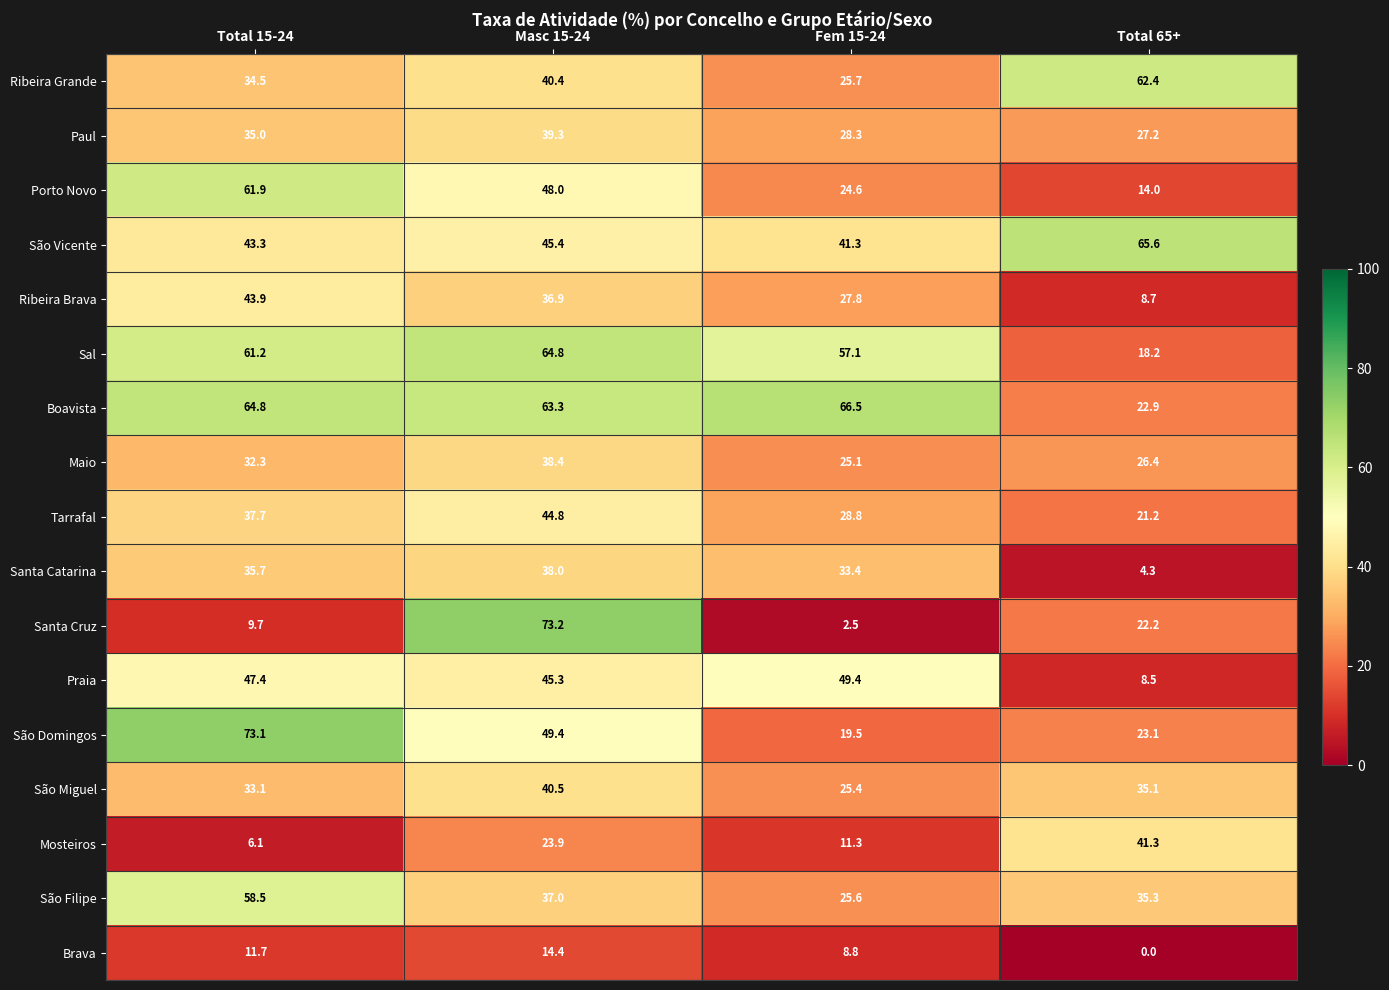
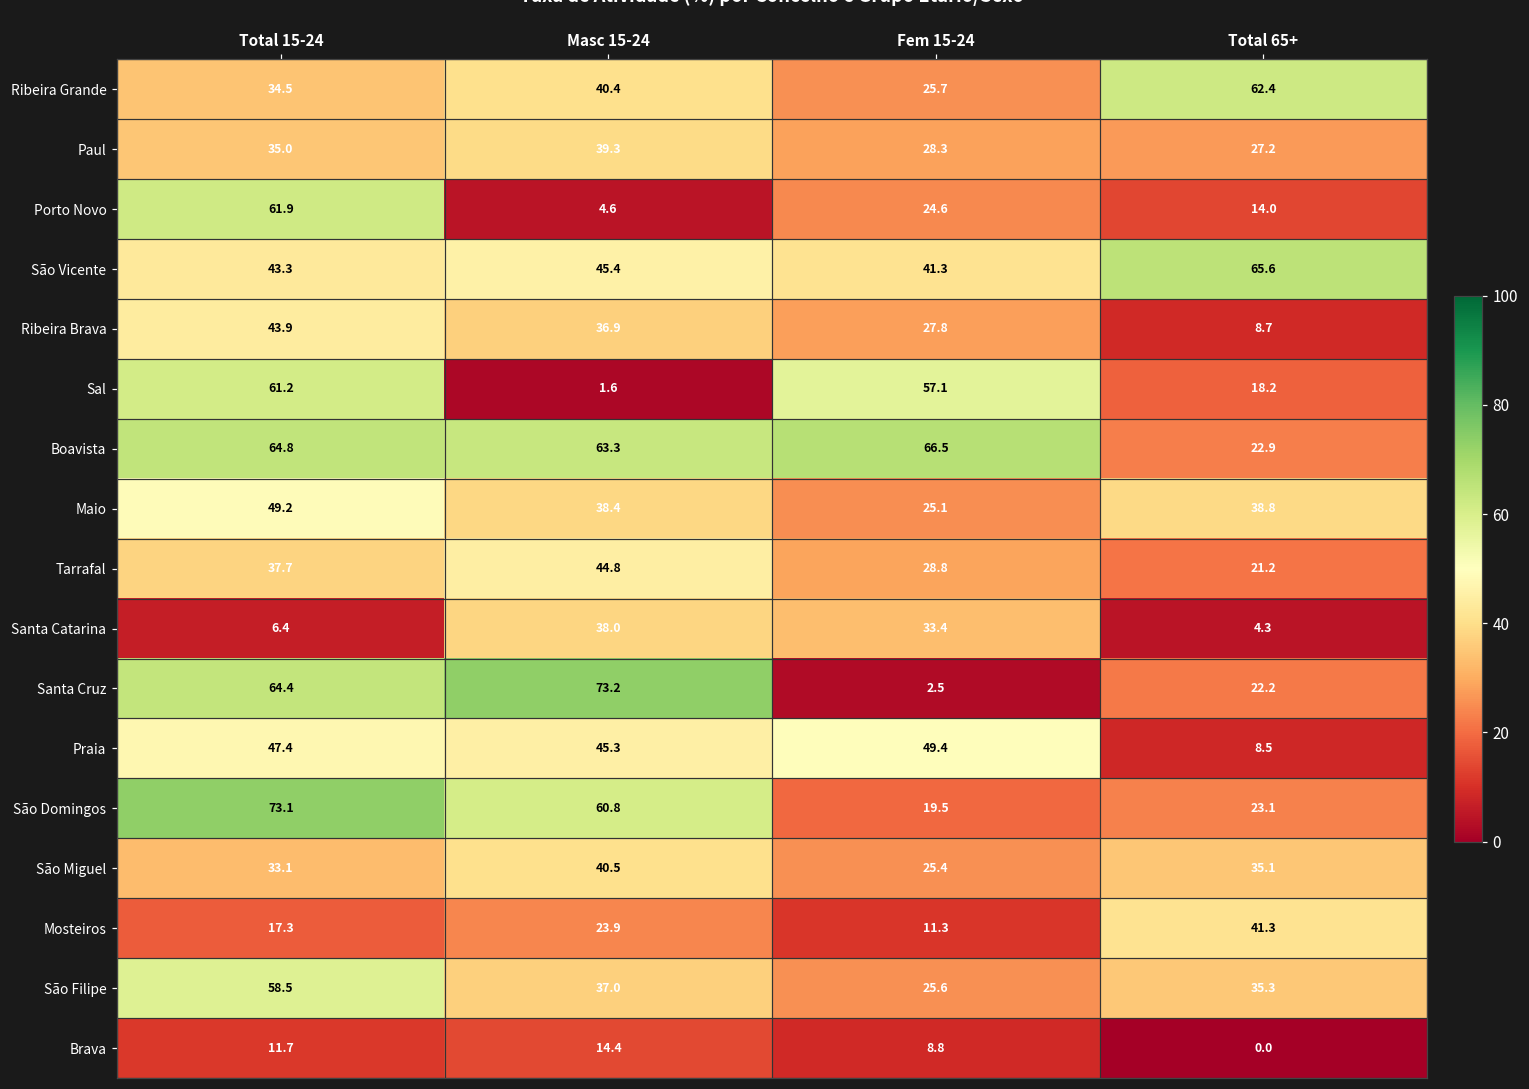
  {
    "Ribeira Grande": {
      "Total 15-24": 34.5,
      "Masc 15-24": 40.4,
      "Fem 15-24": 25.7,
      "Total 65+": 62.4
    },
    "Paul": {
      "Total 15-24": 35.0,
      "Masc 15-24": 39.3,
      "Fem 15-24": 28.3,
      "Total 65+": 27.2
    },
    "Porto Novo": {
      "Total 15-24": 61.9,
-     "Masc 15-24": 48.0,
+     "Masc 15-24": 4.6,
      "Fem 15-24": 24.6,
      "Total 65+": 14.0
    },
    "São Vicente": {
      "Total 15-24": 43.3,
      "Masc 15-24": 45.4,
      "Fem 15-24": 41.3,
      "Total 65+": 65.6
    },
    "Ribeira Brava": {
      "Total 15-24": 43.9,
      "Masc 15-24": 36.9,
      "Fem 15-24": 27.8,
      "Total 65+": 8.7
    },
    "Sal": {
      "Total 15-24": 61.2,
-     "Masc 15-24": 64.8,
+     "Masc 15-24": 1.6,
      "Fem 15-24": 57.1,
      "Total 65+": 18.2
    },
    "Boavista": {
      "Total 15-24": 64.8,
      "Masc 15-24": 63.3,
      "Fem 15-24": 66.5,
      "Total 65+": 22.9
    },
    "Maio": {
-     "Total 15-24": 32.3,
+     "Total 15-24": 49.2,
      "Masc 15-24": 38.4,
      "Fem 15-24": 25.1,
-     "Total 65+": 26.4
+     "Total 65+": 38.8
    },
    "Tarrafal": {
      "Total 15-24": 37.7,
      "Masc 15-24": 44.8,
      "Fem 15-24": 28.8,
      "Total 65+": 21.2
    },
    "Santa Catarina": {
-     "Total 15-24": 35.7,
+     "Total 15-24": 6.4,
      "Masc 15-24": 38.0,
      "Fem 15-24": 33.4,
      "Total 65+": 4.3
    },
    "Santa Cruz": {
-     "Total 15-24": 9.7,
+     "Total 15-24": 64.4,
      "Masc 15-24": 73.2,
      "Fem 15-24": 2.5,
      "Total 65+": 22.2
    },
    "Praia": {
      "Total 15-24": 47.4,
      "Masc 15-24": 45.3,
      "Fem 15-24": 49.4,
      "Total 65+": 8.5
    },
    "São Domingos": {
      "Total 15-24": 73.1,
-     "Masc 15-24": 49.4,
+     "Masc 15-24": 60.8,
      "Fem 15-24": 19.5,
      "Total 65+": 23.1
    },
    "São Miguel": {
      "Total 15-24": 33.1,
      "Masc 15-24": 40.5,
      "Fem 15-24": 25.4,
      "Total 65+": 35.1
    },
    "Mosteiros": {
-     "Total 15-24": 6.1,
+     "Total 15-24": 17.3,
      "Masc 15-24": 23.9,
      "Fem 15-24": 11.3,
      "Total 65+": 41.3
    },
    "São Filipe": {
      "Total 15-24": 58.5,
      "Masc 15-24": 37.0,
      "Fem 15-24": 25.6,
      "Total 65+": 35.3
    },
    "Brava": {
      "Total 15-24": 11.7,
      "Masc 15-24": 14.4,
      "Fem 15-24": 8.8,
      "Total 65+": 0.0
    }
  }
